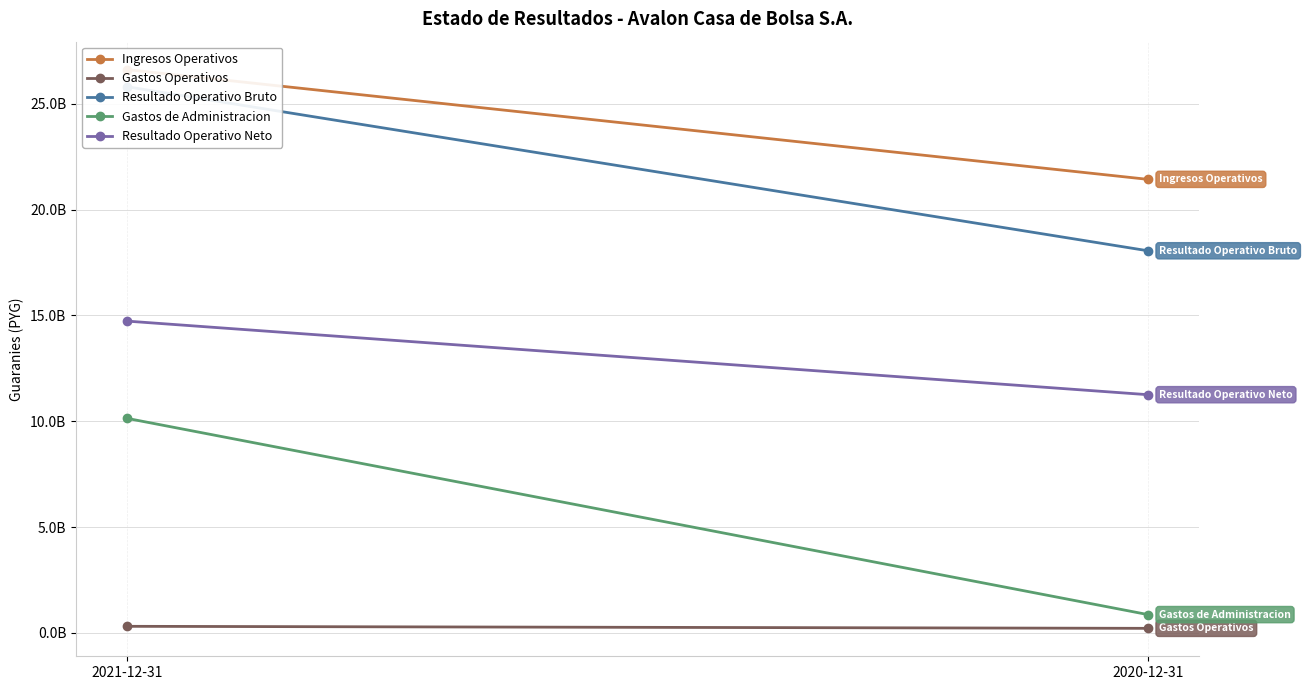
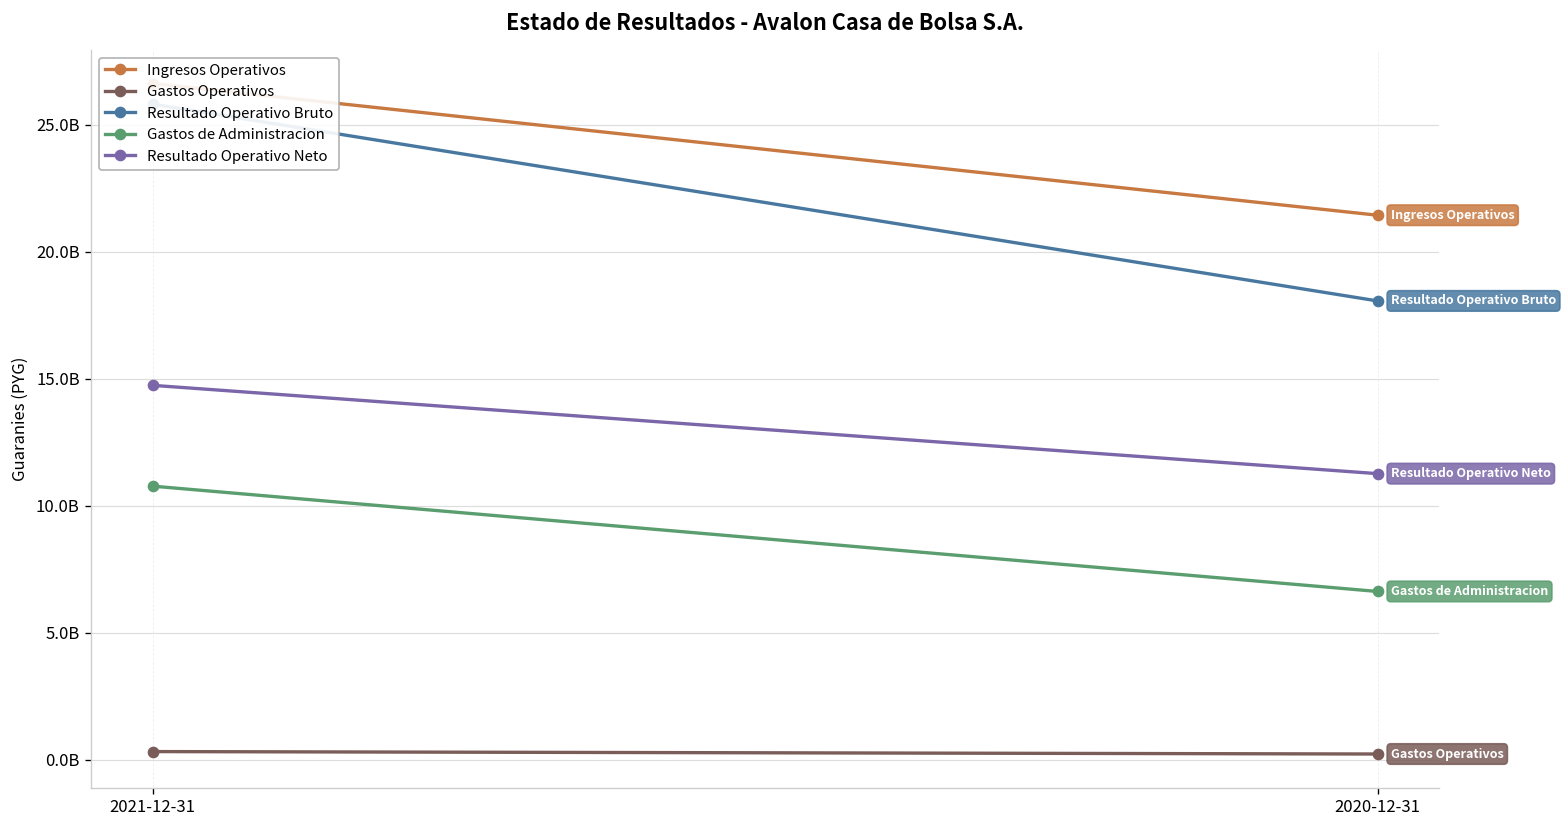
  {
    "Ingresos Operativos": {
      "2020-12-31": 21400000000
    },
    "Gastos Operativos": {
      "2021-12-31": 300000000,
      "2020-12-31": 200000000
    },
    "Gastos de Administracion": {
-     "2021-12-31": 10100000000,
-     "2020-12-31": 900000000
+     "2021-12-31": 10800000000,
+     "2020-12-31": 6600000000
    }
  }
